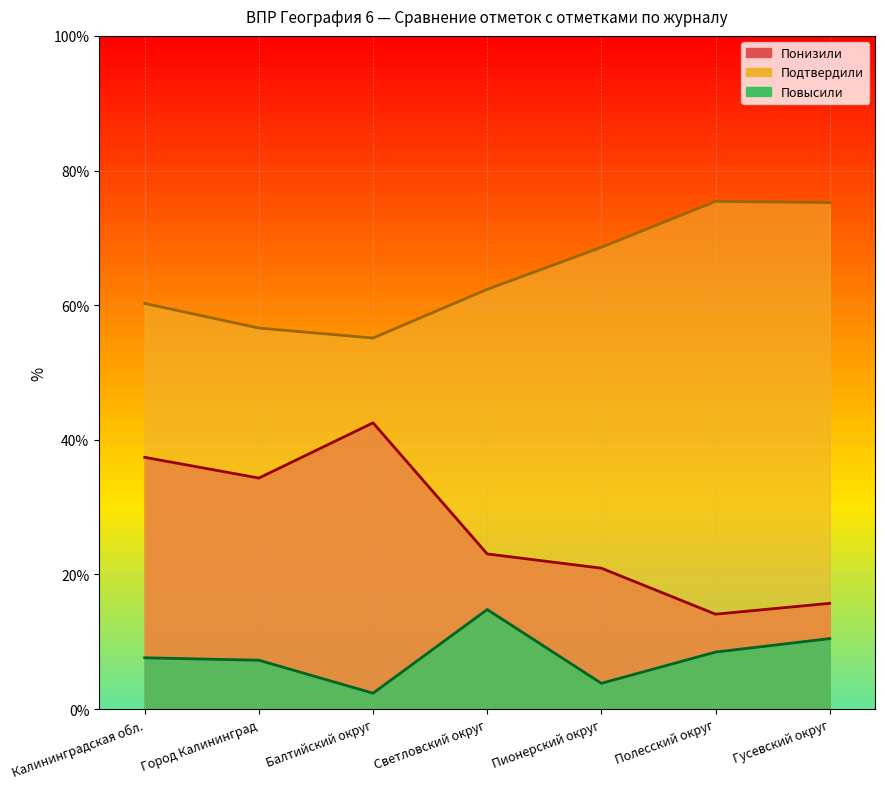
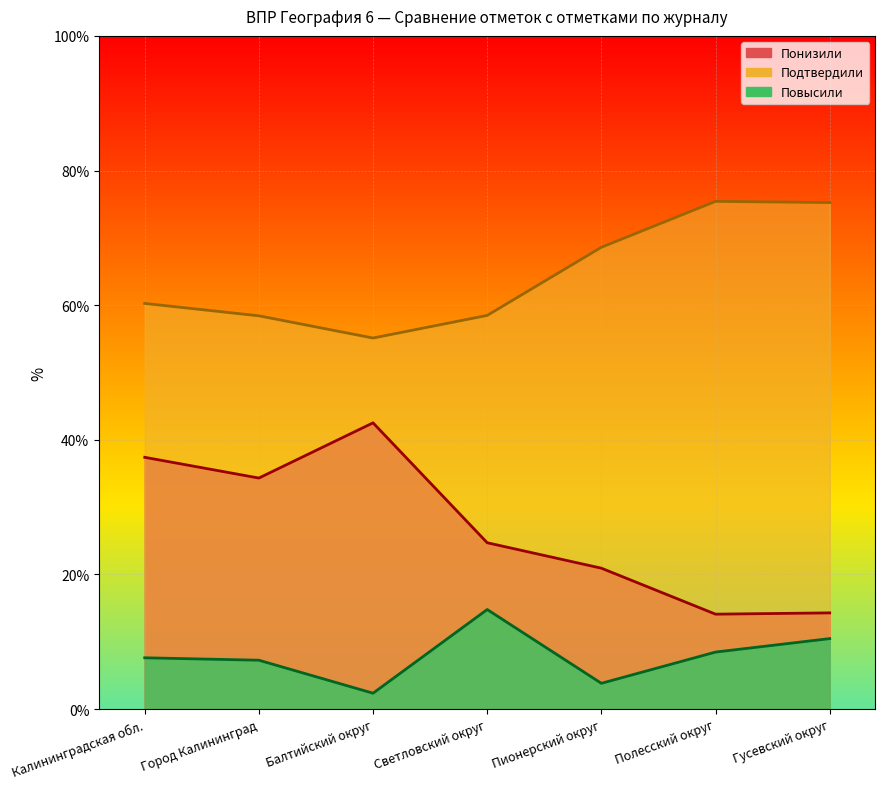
  {
    "Понизили": {
      "Калининградская обл.": "37%",
      "Город Калининград": "34%",
      "Балтийский округ": "43%",
-     "Светловский округ": "23%",
+     "Светловский округ": "25%",
      "Пионерский округ": "21%",
      "Полесский округ": "14%",
-     "Гусевский округ": "16%"
+     "Гусевский округ": "14%"
    },
    "Подтвердили": {
      "Калининградская обл.": "60%",
-     "Город Калининград": "57%",
+     "Город Калининград": "58%",
      "Балтийский округ": "55%",
-     "Светловский округ": "62%",
+     "Светловский округ": "58%",
      "Пионерский округ": "69%",
      "Полесский округ": "75%",
      "Гусевский округ": "75%"
    },
    "Повысили": {
      "Калининградская обл.": "8%",
      "Город Калининград": "7%",
      "Балтийский округ": "2%",
      "Светловский округ": "15%",
      "Пионерский округ": "4%",
      "Полесский округ": "8%",
      "Гусевский округ": "10%"
    }
  }
